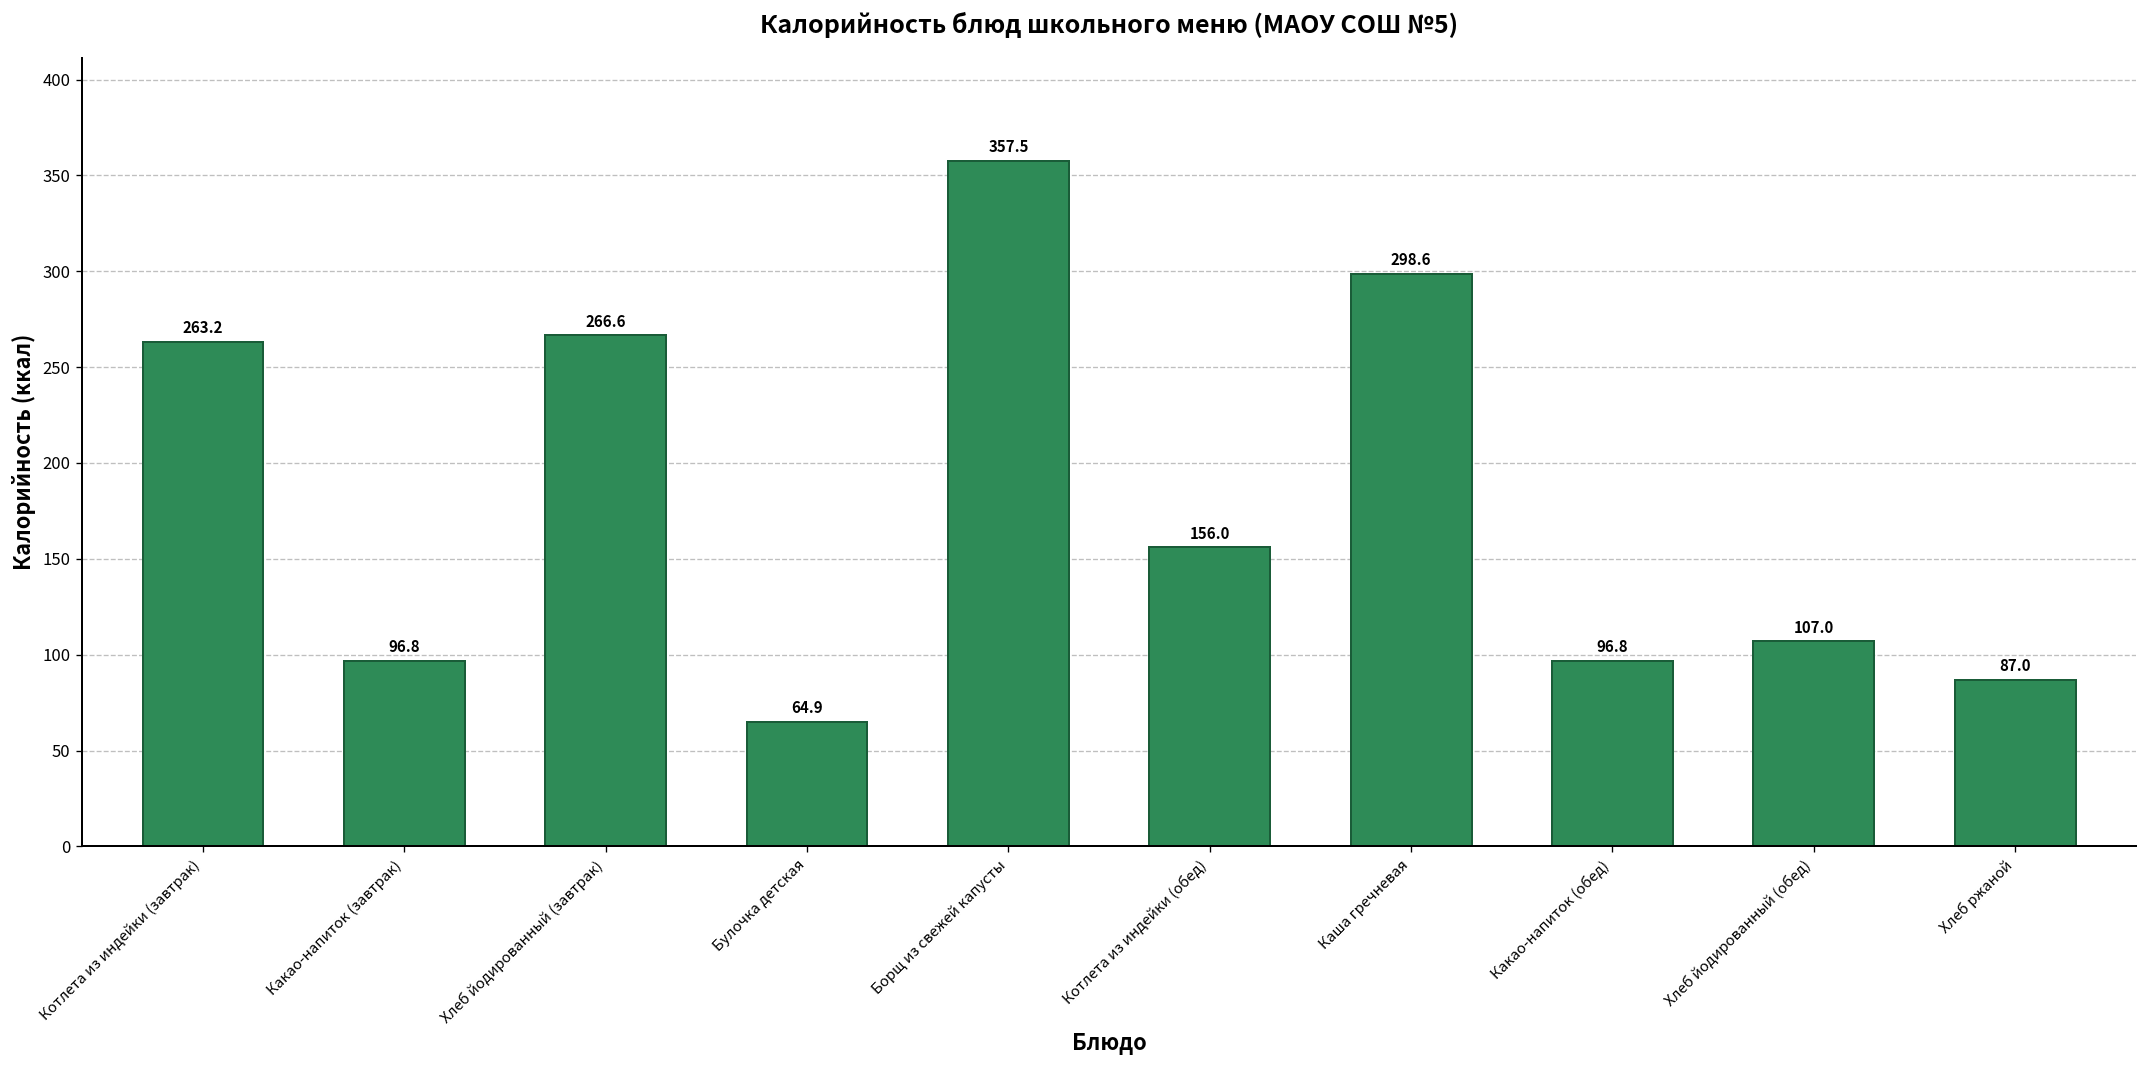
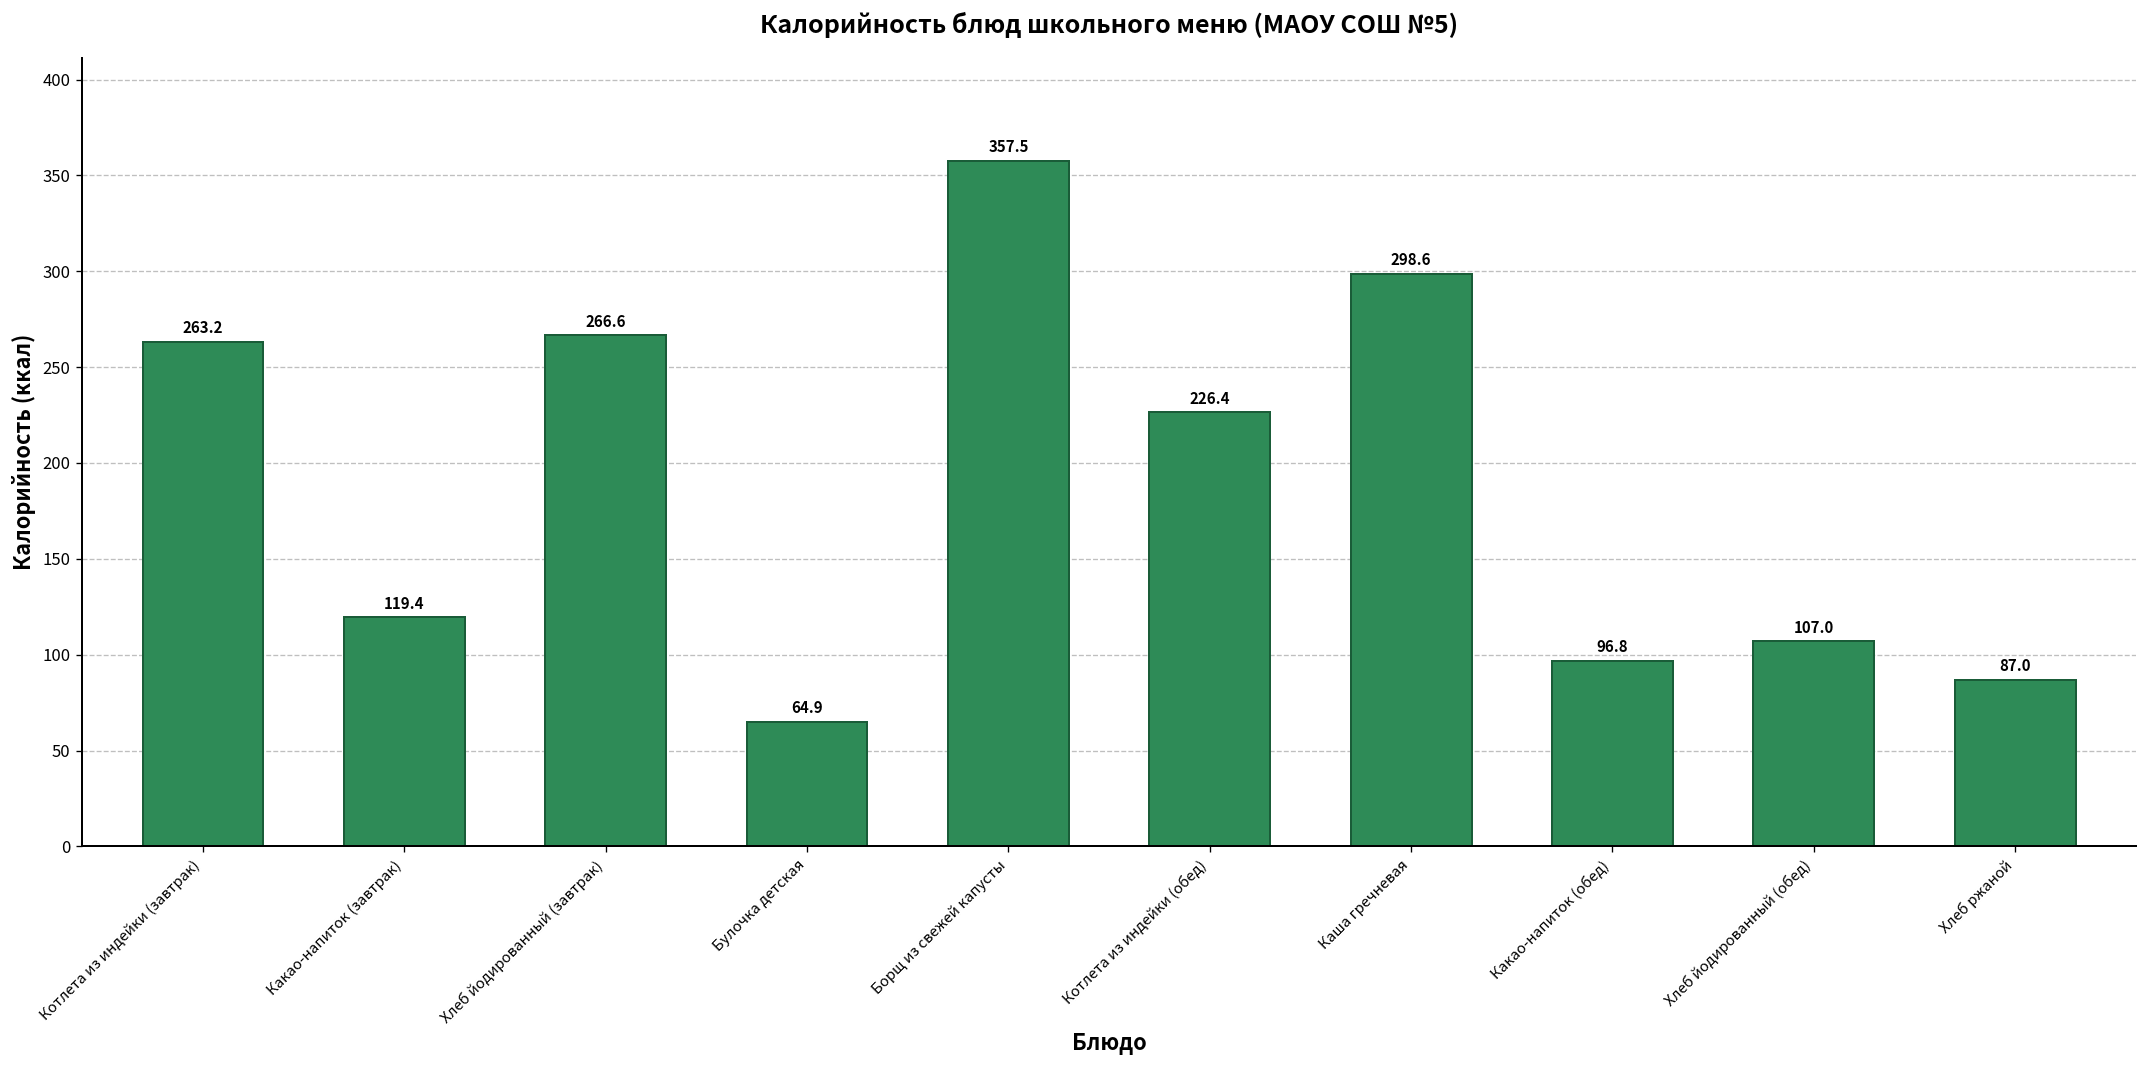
  {
    "Котлета из индейки (завтрак)": 263.2,
-   "Какао-напиток (завтрак)": 96.8,
+   "Какао-напиток (завтрак)": 119.4,
    "Хлеб йодированный (завтрак)": 266.6,
    "Булочка детская": 64.9,
    "Борщ из свежей капусты": 357.5,
-   "Котлета из индейки (обед)": 156.0,
+   "Котлета из индейки (обед)": 226.4,
    "Каша гречневая": 298.6,
    "Какао-напиток (обед)": 96.8,
    "Хлеб йодированный (обед)": 107.0,
    "Хлеб ржаной": 87.0
  }
